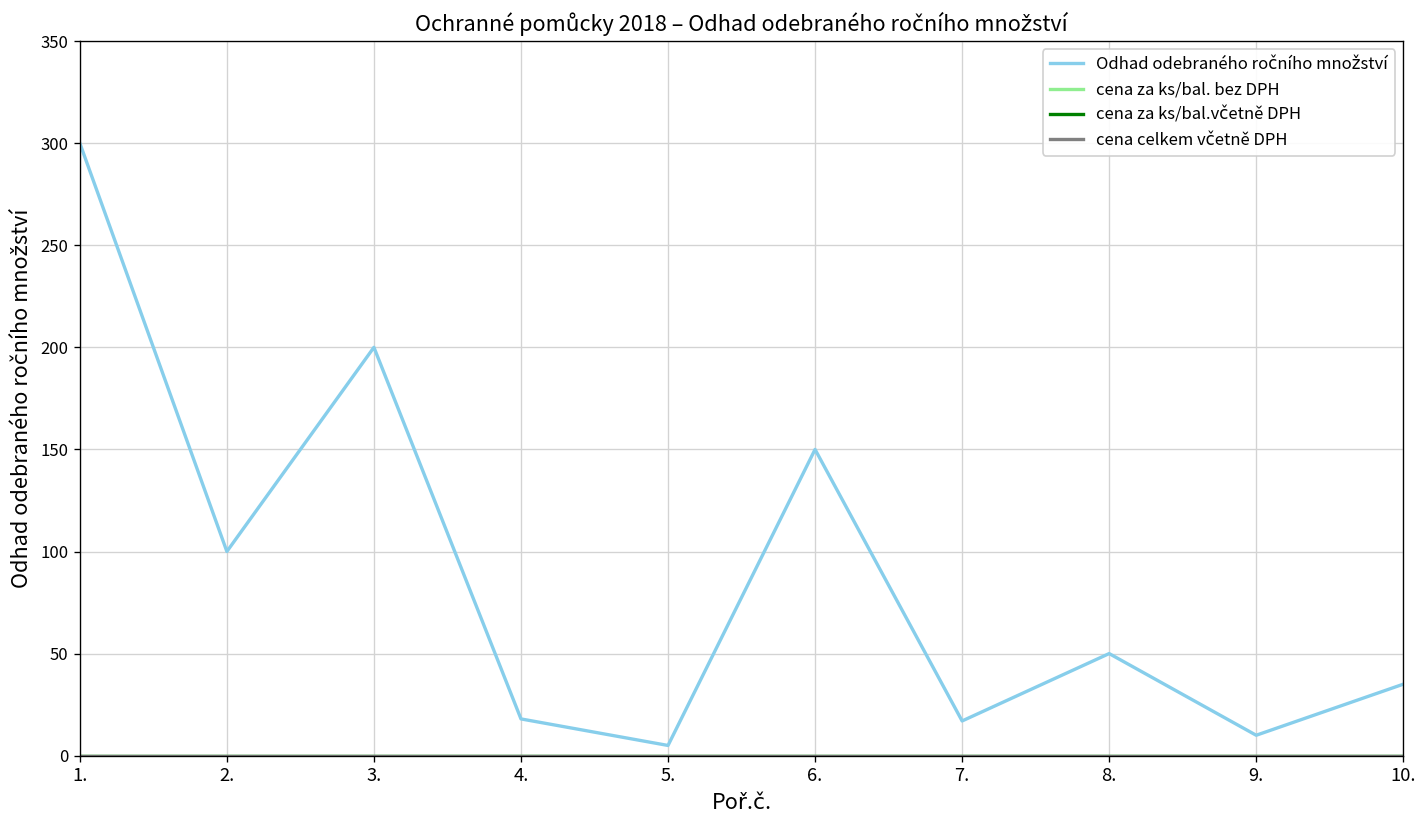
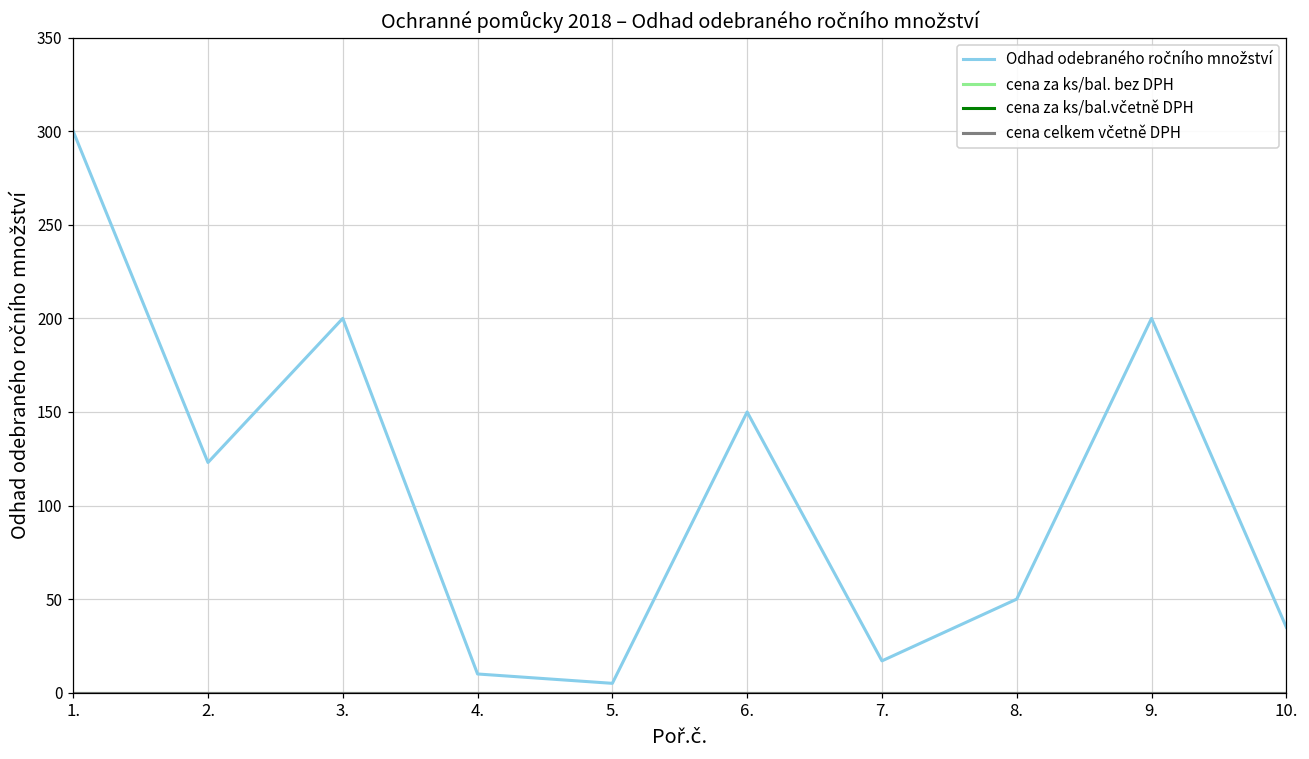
  {
    "Odhad odebraného ročního množství": {
      "1.": 300,
-     "2.": 100,
+     "2.": 123,
      "3.": 200,
-     "4.": 18,
+     "4.": 10,
      "5.": 5,
      "6.": 150,
      "7.": 17,
      "8.": 50,
-     "9.": 10,
+     "9.": 200,
      "10.": 35
    },
    "cena celkem včetně DPH": {
      "1.": 0,
      "2.": 0,
      "3.": 0,
      "4.": 0,
      "5.": 0,
      "6.": 0,
      "7.": 0,
      "8.": 0,
      "9.": 0,
      "10.": 0
    }
  }
